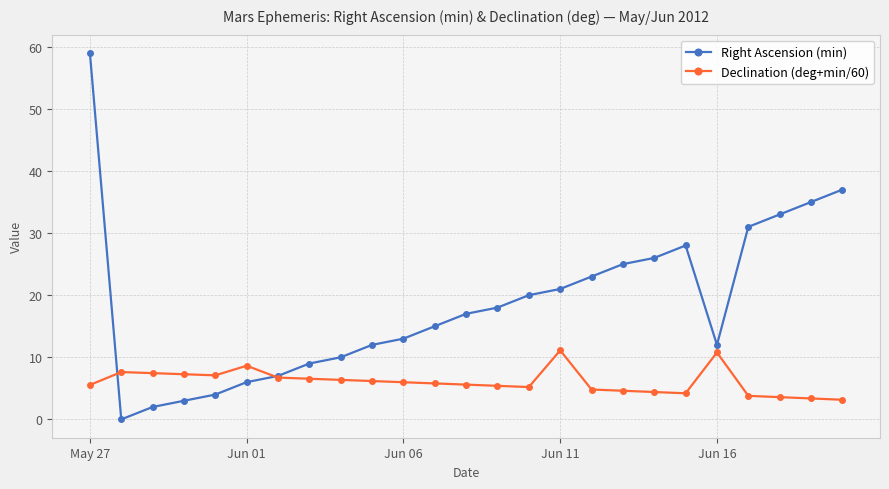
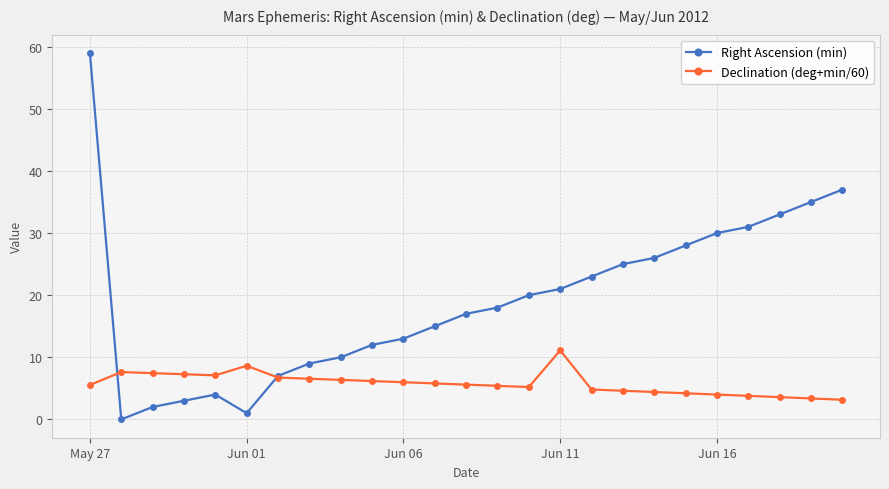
  {
    "Right Ascension (min)": {
      "May 27": 59,
-     "Jun 01": 6,
+     "Jun 01": 1,
      "Jun 06": 13,
      "Jun 11": 21,
-     "Jun 16": 12
+     "Jun 16": 30
    },
    "Declination (deg+min/60)": {
      "May 27": 6,
      "Jun 01": 9,
      "Jun 06": 6,
      "Jun 11": 11,
-     "Jun 16": 11
+     "Jun 16": 4
    }
  }
